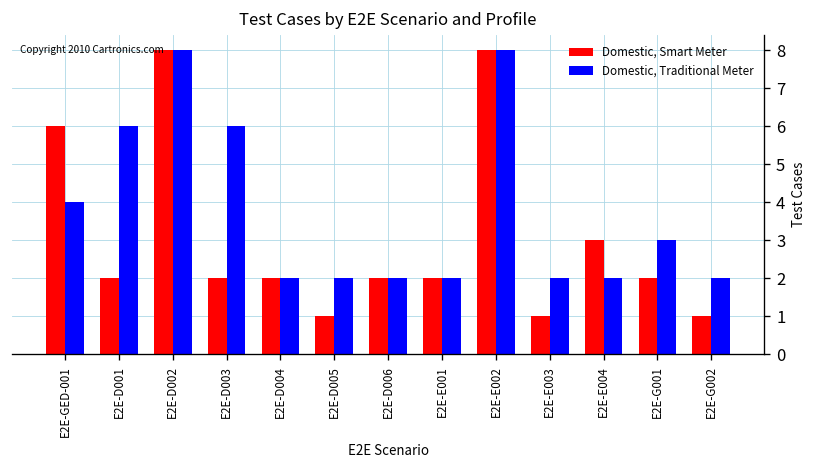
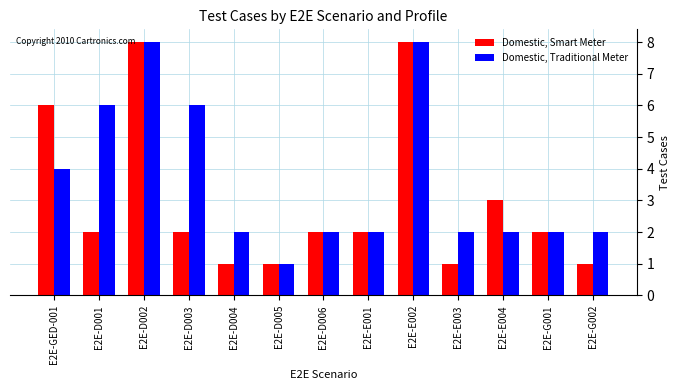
  {
    "Domestic, Smart Meter": {
      "E2E-GED-001": 6,
      "E2E-D001": 2,
      "E2E-D003": 2,
-     "E2E-D004": 2,
+     "E2E-D004": 1,
      "E2E-D005": 1,
      "E2E-D006": 2,
      "E2E-E001": 2,
      "E2E-E002": 8,
      "E2E-E003": 1,
      "E2E-E004": 3,
      "E2E-G001": 2,
      "E2E-G002": 1
    },
    "Domestic, Traditional Meter": {
      "E2E-GED-001": 4,
      "E2E-D001": 6,
      "E2E-D002": 8,
      "E2E-D003": 6,
      "E2E-D004": 2,
-     "E2E-D005": 2,
+     "E2E-D005": 1,
      "E2E-D006": 2,
      "E2E-E001": 2,
      "E2E-E002": 8,
      "E2E-E003": 2,
      "E2E-E004": 2,
-     "E2E-G001": 3,
+     "E2E-G001": 2,
      "E2E-G002": 2
    }
  }
